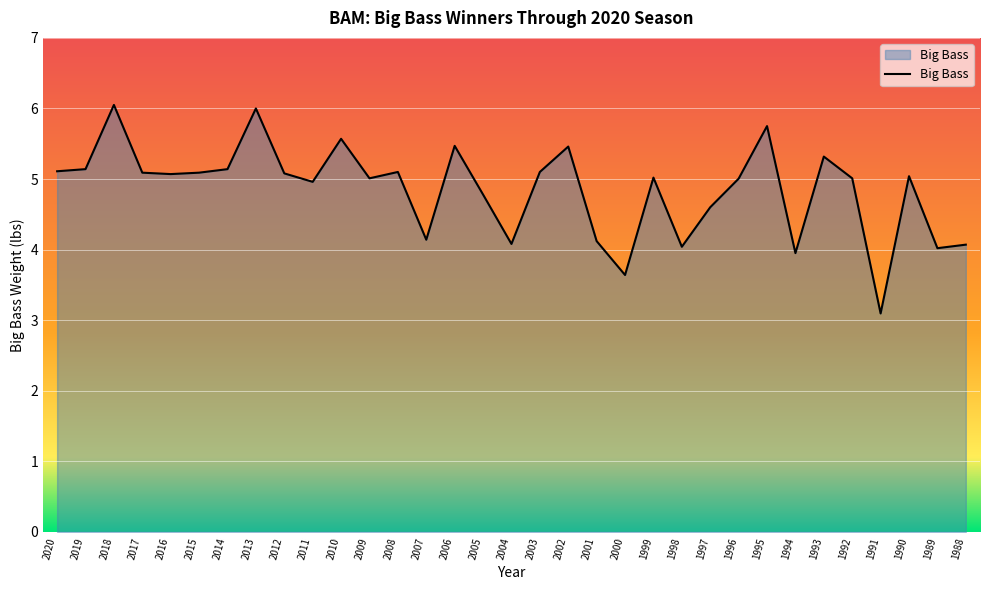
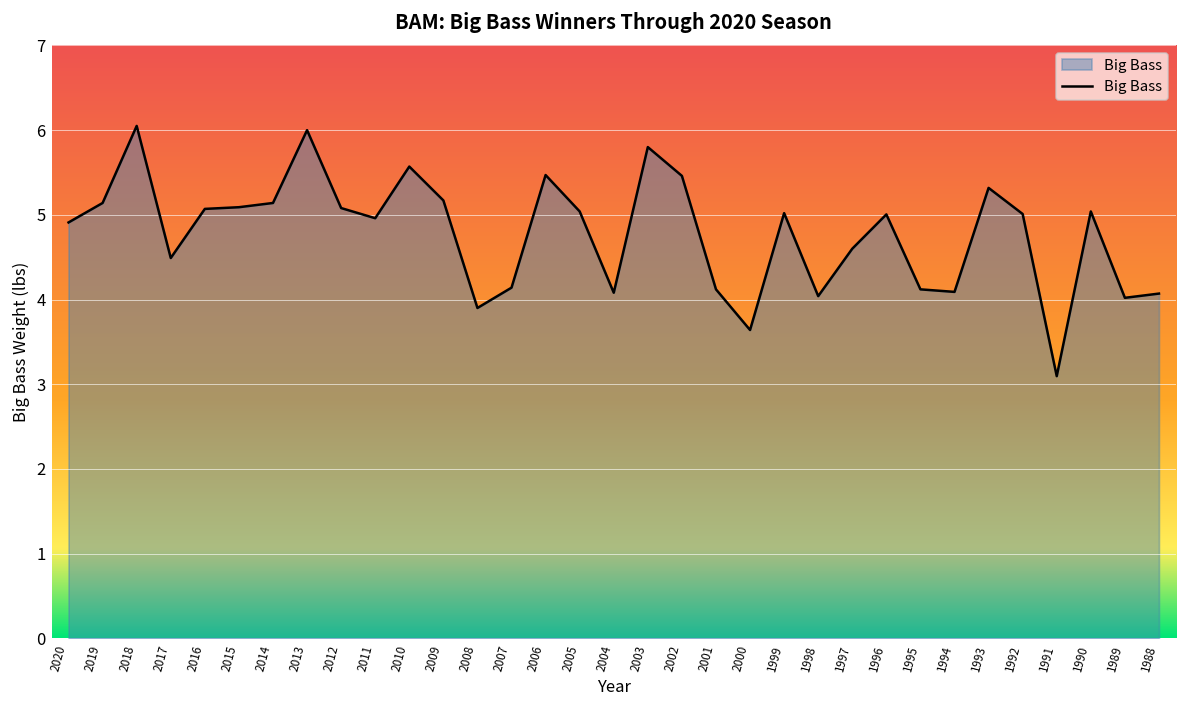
  {
-   "2020": 5.1,
+   "2020": 4.9,
    "2019": 5.1,
    "2018": 6.1,
-   "2017": 5.1,
+   "2017": 4.5,
    "2016": 5.1,
    "2015": 5.1,
    "2014": 5.1,
    "2013": 6.0,
    "2012": 5.1,
    "2011": 5.0,
    "2010": 5.6,
-   "2009": 5.0,
-   "2008": 5.1,
+   "2009": 5.2,
+   "2008": 3.9,
    "2007": 4.1,
    "2006": 5.5,
-   "2005": 4.8,
+   "2005": 5.0,
    "2004": 4.1,
-   "2003": 5.1,
+   "2003": 5.8,
    "2002": 5.5,
    "2001": 4.1,
    "2000": 3.6,
    "1999": 5.0,
    "1998": 4.0,
    "1997": 4.6,
    "1996": 5.0,
-   "1995": 5.8,
-   "1994": 4.0,
+   "1995": 4.1,
+   "1994": 4.1,
    "1993": 5.3,
    "1992": 5.0,
    "1991": 3.1,
    "1990": 5.0,
    "1989": 4.0,
    "1988": 4.1
  }
